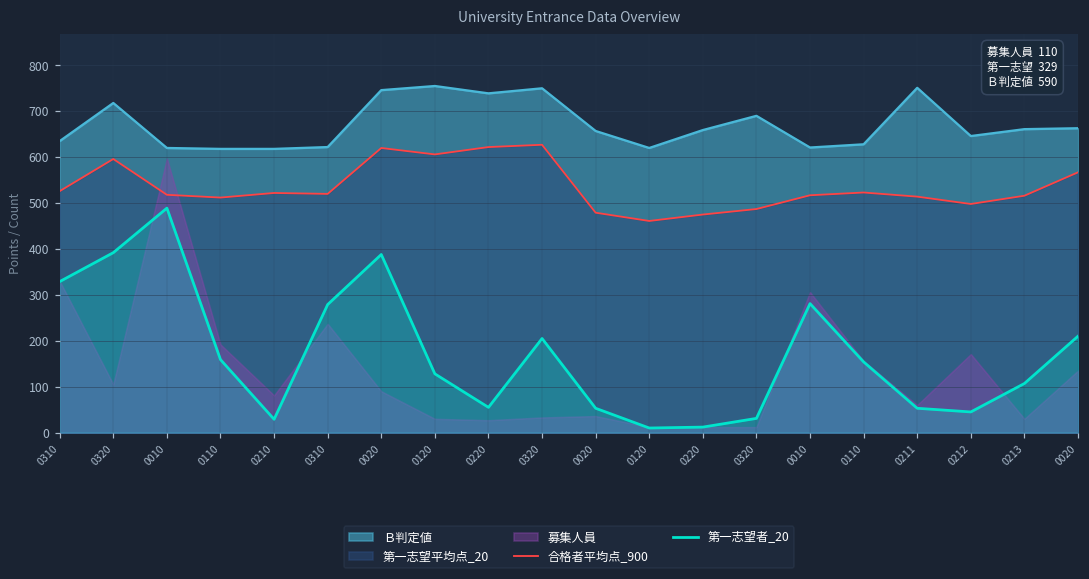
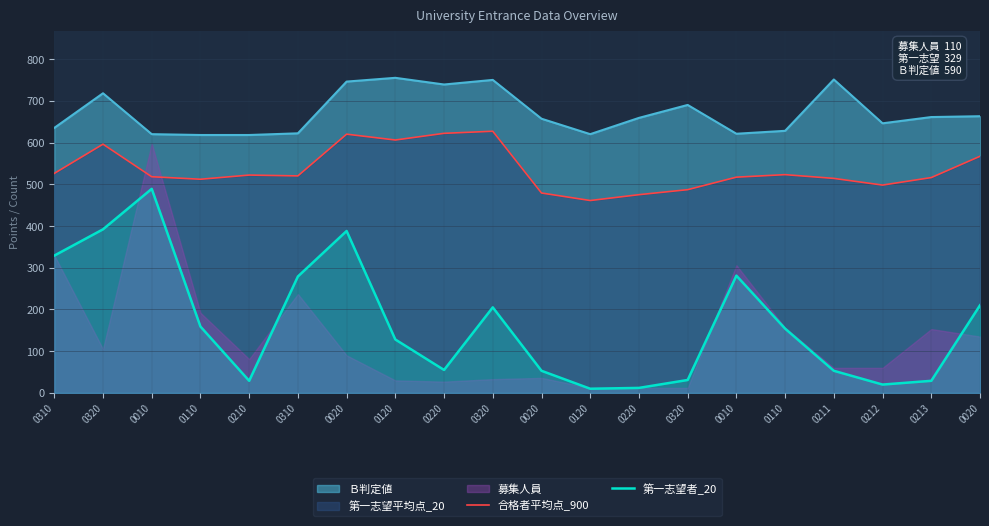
  {
    "Ｂ判定値": {
      "0210": 620,
      "0211": 750,
      "0212": 650,
      "0213": 660
    },
    "第一志望平均点_20": {
      "0210": 520,
      "0211": 510,
      "0212": 500,
      "0213": 520
    },
    "第一志望者_20": {
      "0210": 30,
      "0211": 50,
-     "0212": 50,
-     "0213": 110
+     "0212": 20,
+     "0213": 30
    },
    "募集人員": {
      "0210": 80,
      "0211": 60,
-     "0212": 170,
-     "0213": 30
+     "0212": 60,
+     "0213": 150
    }
  }
